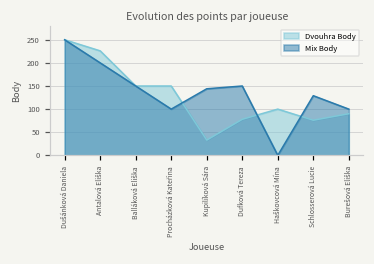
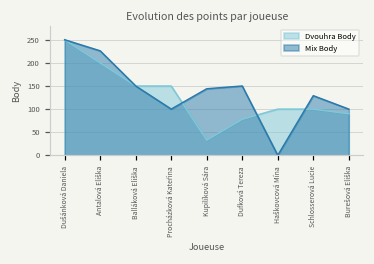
  {
    "Dvouhra Body": {
-     "Antalová Eliška": 230,
+     "Antalová Eliška": 200,
      "Procházková Kateřina": 150,
      "Kupilíková Sára": 30,
      "Dufková Tereza": 80,
      "Haškovcová Mína": 100,
-     "Schlosserová Lucie": 80,
+     "Schlosserová Lucie": 100,
      "Burešová Eliška": 90
    },
    "Mix Body": {
-     "Antalová Eliška": 200,
+     "Antalová Eliška": 230,
      "Procházková Kateřina": 100,
      "Kupilíková Sára": 140,
      "Dufková Tereza": 150,
      "Haškovcová Mína": 0,
      "Schlosserová Lucie": 130,
      "Burešová Eliška": 100
    }
  }
